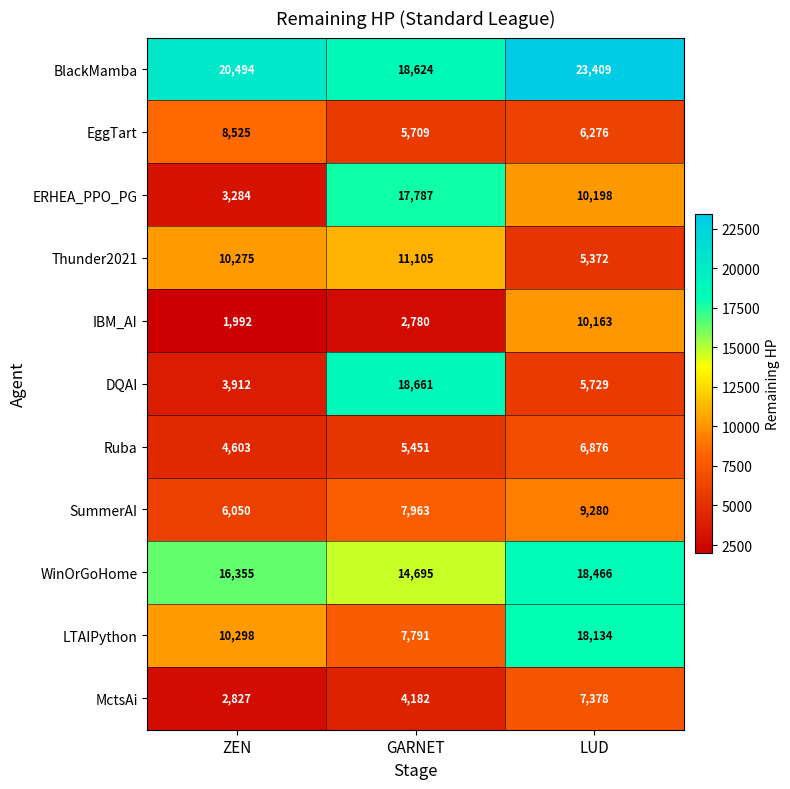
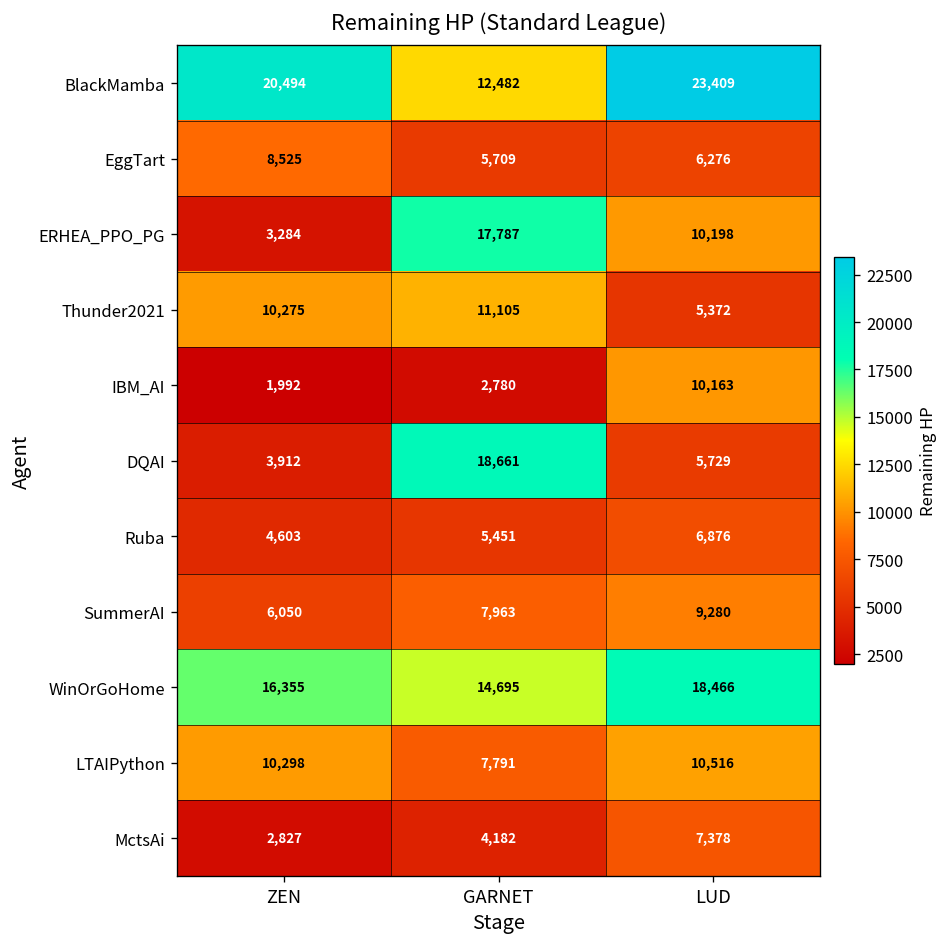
  {
    "BlackMamba": {
      "ZEN": "20,494",
-     "GARNET": "18,624",
+     "GARNET": "12,482",
      "LUD": "23,409"
    },
    "EggTart": {
      "ZEN": "8,525",
      "GARNET": "5,709",
      "LUD": "6,276"
    },
    "ERHEA_PPO_PG": {
      "ZEN": "3,284",
      "GARNET": "17,787",
      "LUD": "10,198"
    },
    "Thunder2021": {
      "ZEN": "10,275",
      "GARNET": "11,105",
      "LUD": "5,372"
    },
    "IBM_AI": {
      "ZEN": "1,992",
      "GARNET": "2,780",
      "LUD": "10,163"
    },
    "DQAI": {
      "ZEN": "3,912",
      "GARNET": "18,661",
      "LUD": "5,729"
    },
    "Ruba": {
      "ZEN": "4,603",
      "GARNET": "5,451",
      "LUD": "6,876"
    },
    "SummerAI": {
      "ZEN": "6,050",
      "GARNET": "7,963",
      "LUD": "9,280"
    },
    "WinOrGoHome": {
      "ZEN": "16,355",
      "GARNET": "14,695",
      "LUD": "18,466"
    },
    "LTAIPython": {
      "ZEN": "10,298",
      "GARNET": "7,791",
-     "LUD": "18,134"
+     "LUD": "10,516"
    },
    "MctsAi": {
      "ZEN": "2,827",
      "GARNET": "4,182",
      "LUD": "7,378"
    }
  }
